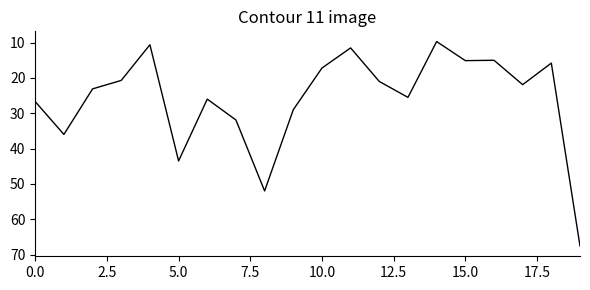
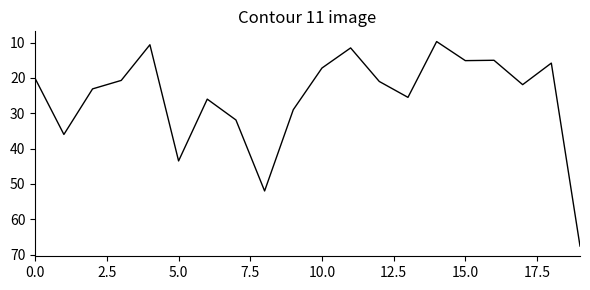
  {
-   "0.0": 27,
+   "0.0": 20,
    "5.0": 44,
    "10.0": 17,
    "15.0": 15
  }
